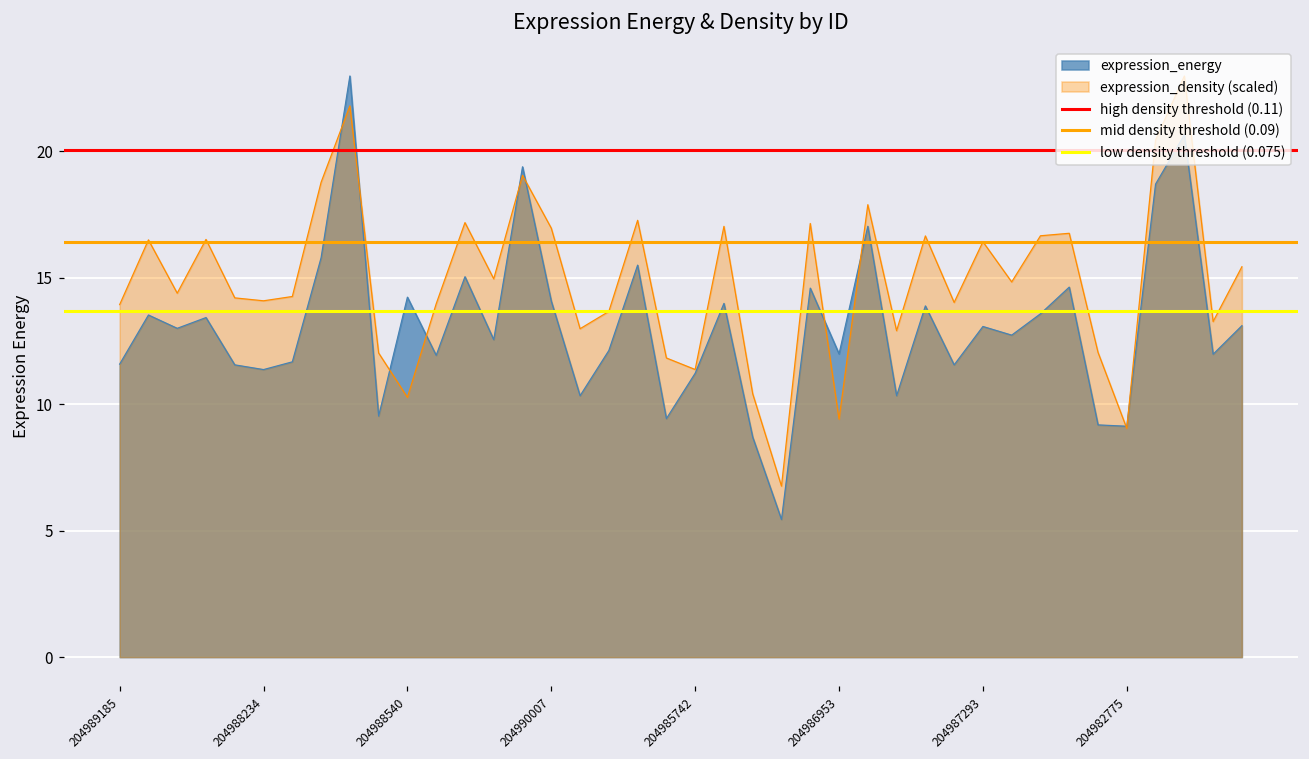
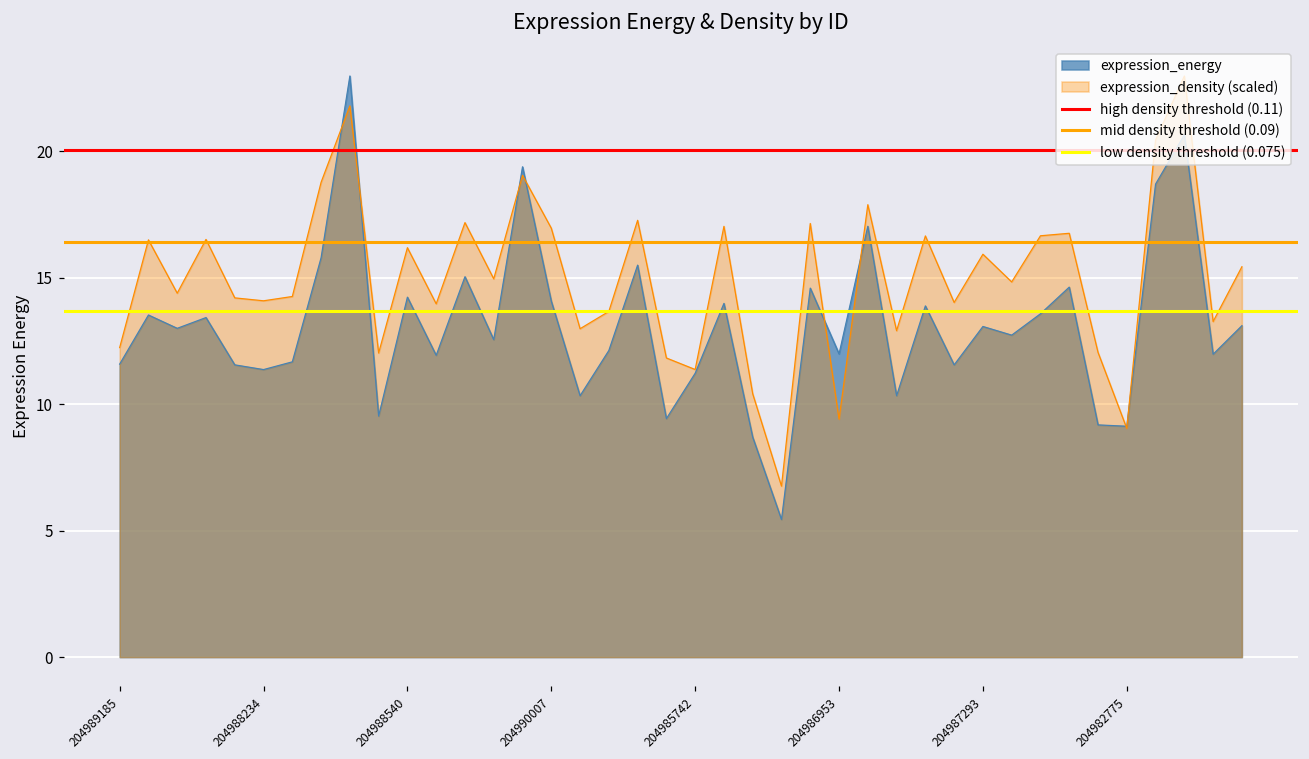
  {
    "expression_energy": {
      "204989185": 11.6,
      "204988234": 11.4,
      "204988540": 14.2,
      "204990007": 14.1,
      "204985742": 11.2,
      "204986953": 12.0,
      "204987293": 13.1
    },
    "expression_density (scaled)": {
-     "204989185": 13.9,
+     "204989185": 12.2,
      "204988234": 14.1,
-     "204988540": 10.3,
+     "204988540": 16.2,
      "204990007": 17.0,
      "204985742": 11.4,
      "204986953": 9.4,
-     "204987293": 16.4
+     "204987293": 15.9
    }
  }
